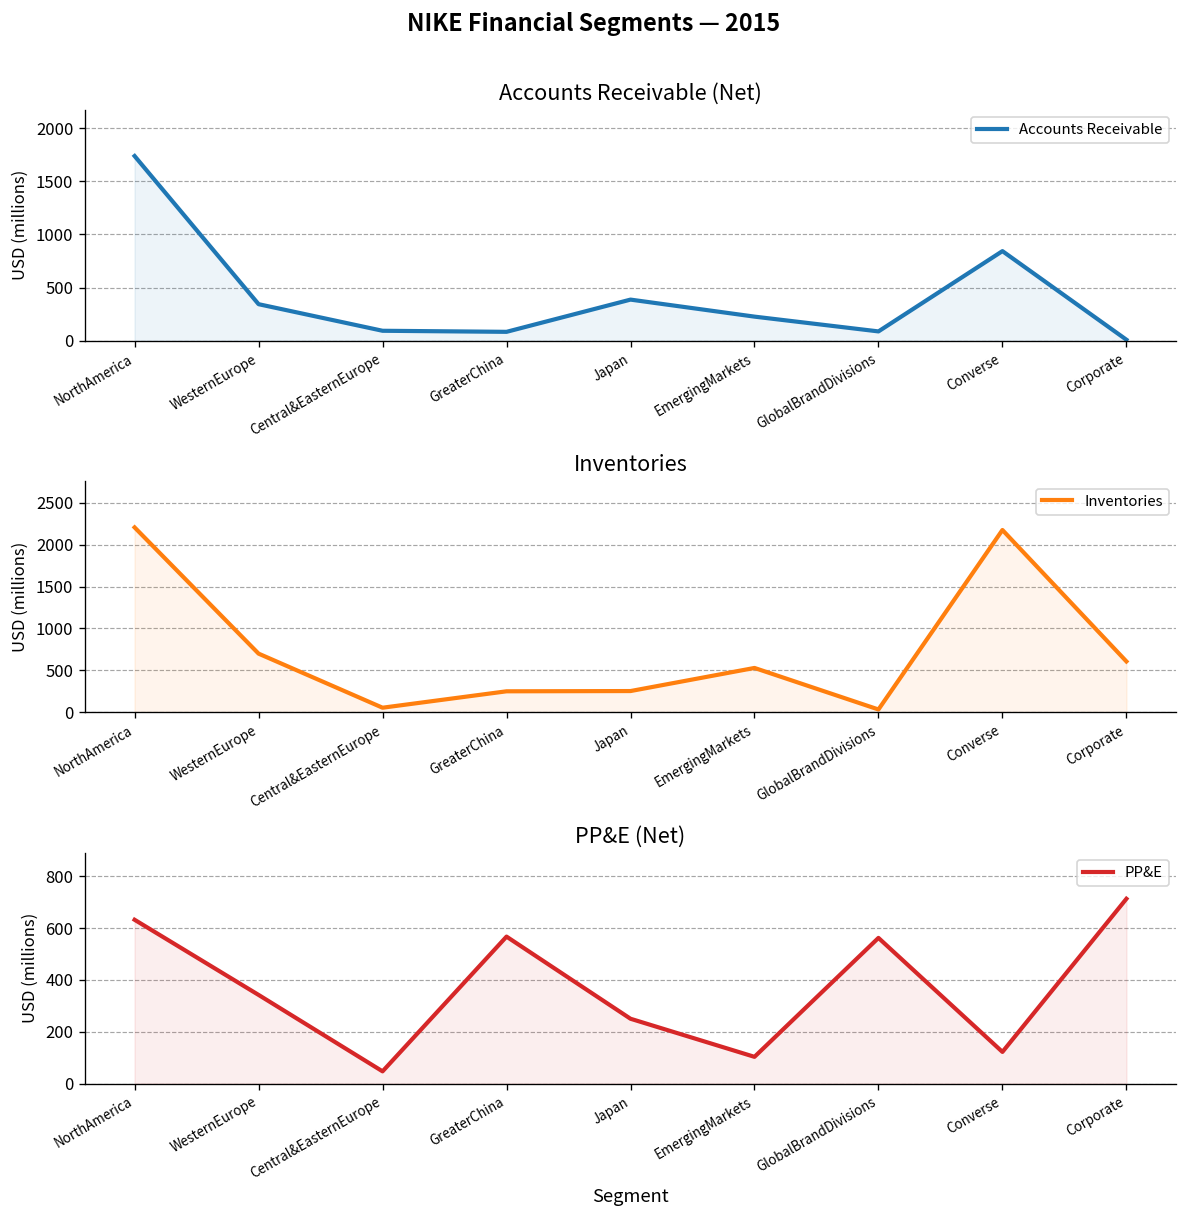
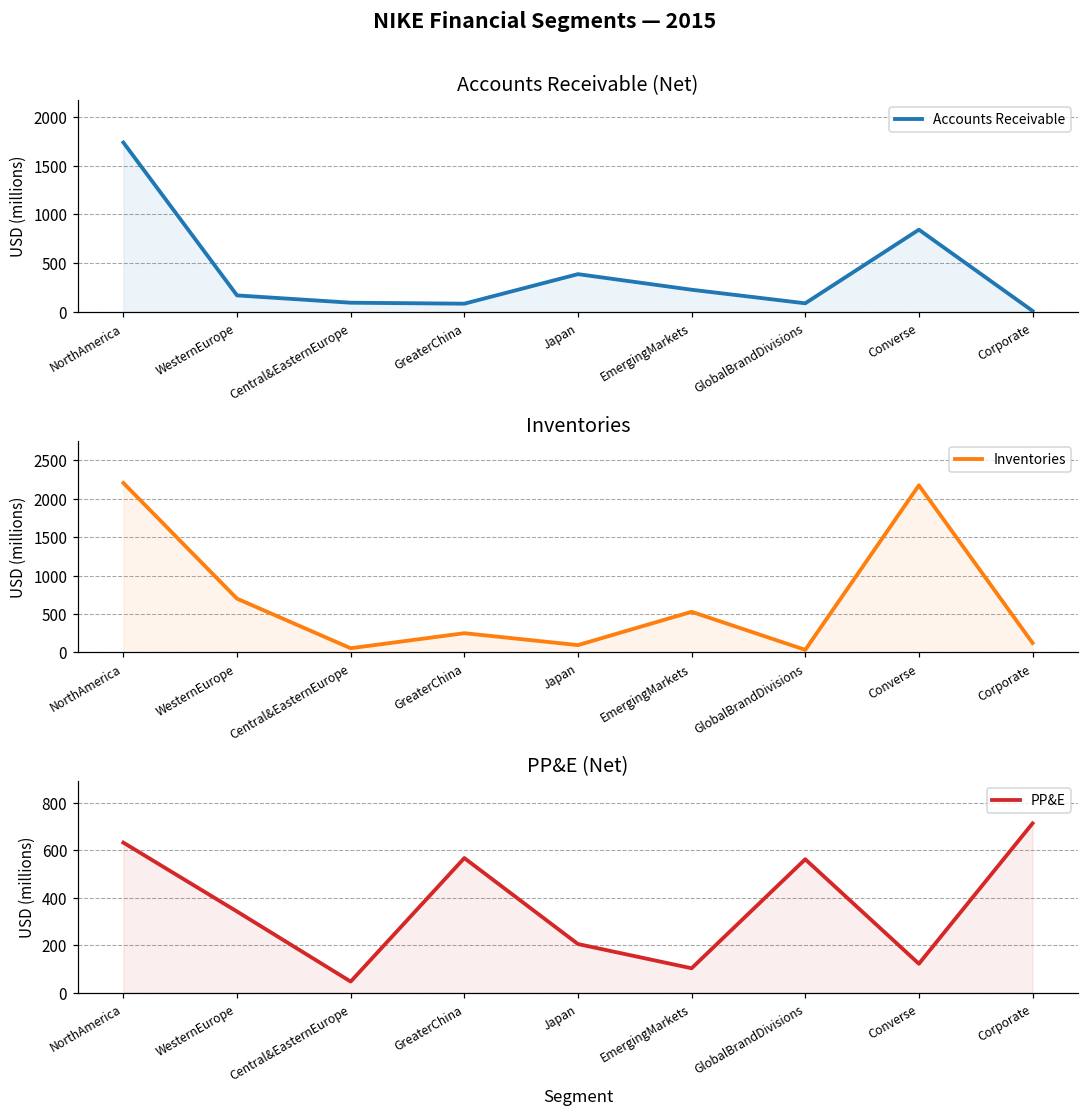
  {
    "Accounts Receivable (Net)": {
      "NorthAmerica": 1700,
-     "WesternEurope": 300,
+     "WesternEurope": 200,
      "Central&EasternEurope": 100,
      "GreaterChina": 100,
      "Japan": 400,
      "EmergingMarkets": 200,
      "GlobalBrandDivisions": 100,
      "Converse": 800,
      "Corporate": 0
    },
    "Inventories": {
      "NorthAmerica": 2200,
      "WesternEurope": 700,
      "Central&EasternEurope": 100,
      "GreaterChina": 200,
-     "Japan": 300,
+     "Japan": 100,
      "EmergingMarkets": 500,
      "GlobalBrandDivisions": 0,
      "Converse": 2200,
-     "Corporate": 600
+     "Corporate": 100
    },
    "PP&E (Net)": {
      "NorthAmerica": 630,
      "WesternEurope": 340,
      "Central&EasternEurope": 50,
      "GreaterChina": 570,
-     "Japan": 250,
+     "Japan": 210,
      "EmergingMarkets": 100,
      "GlobalBrandDivisions": 560,
      "Converse": 120,
      "Corporate": 710
    }
  }
